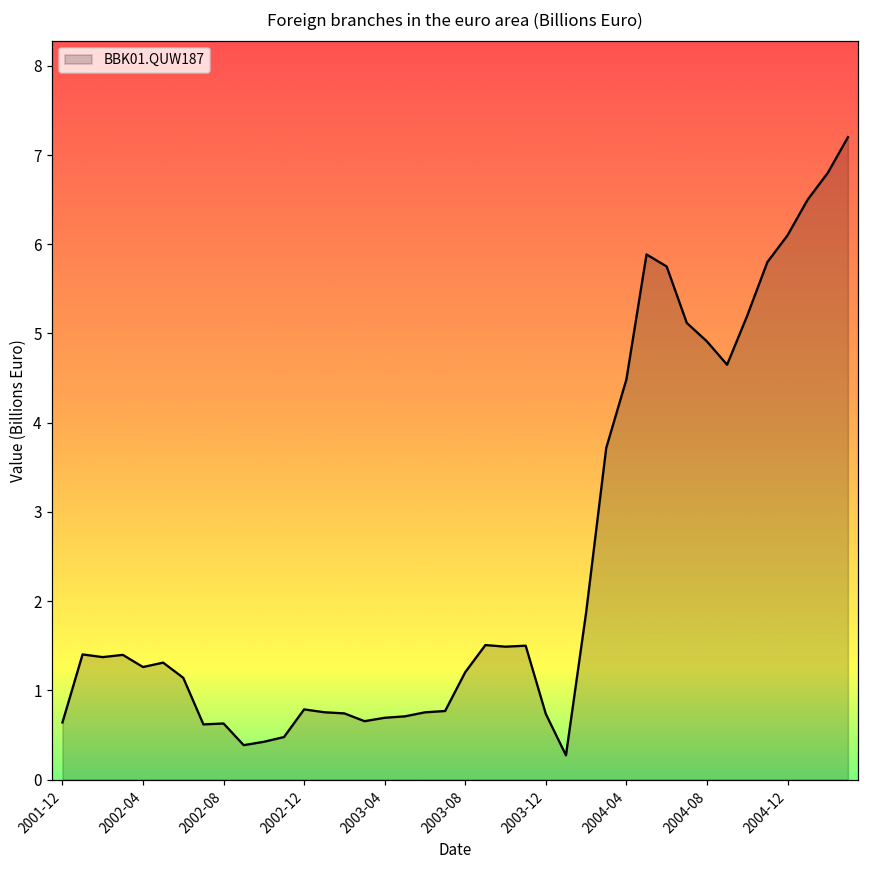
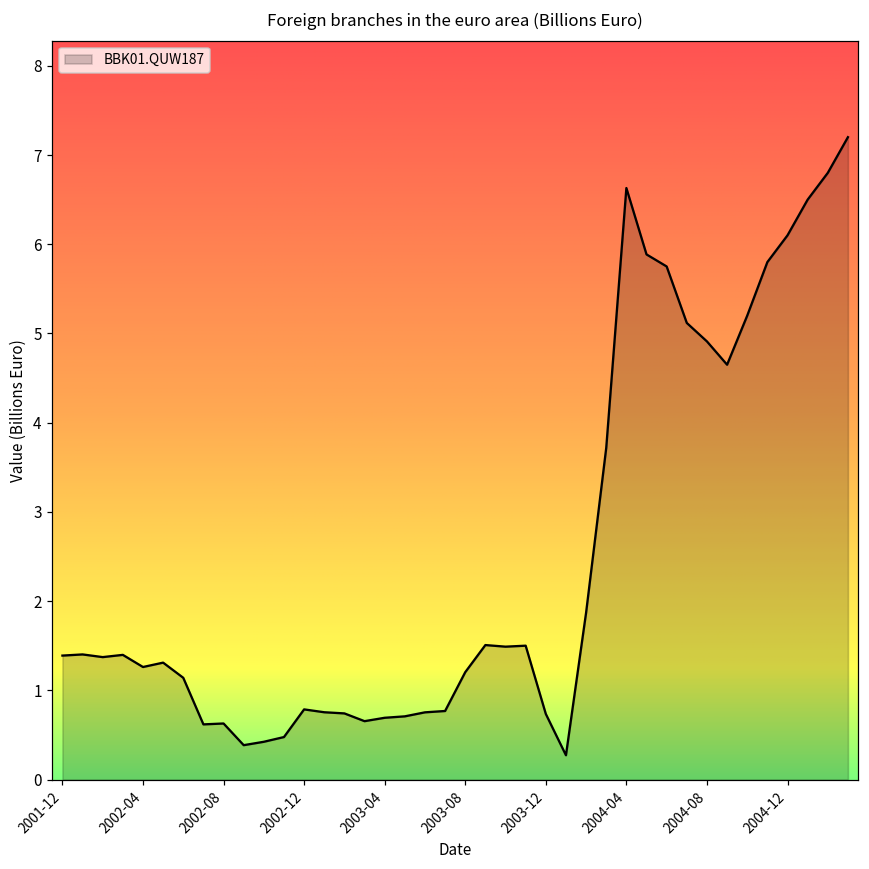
  {
-   "2001-12": 0.6,
+   "2001-12": 1.4,
    "2002-04": 1.3,
    "2002-08": 0.6,
    "2002-12": 0.8,
    "2003-04": 0.7,
    "2003-08": 1.2,
    "2003-12": 0.7,
-   "2004-04": 4.5,
+   "2004-04": 6.6,
    "2004-08": 4.9,
    "2004-12": 6.1
  }
